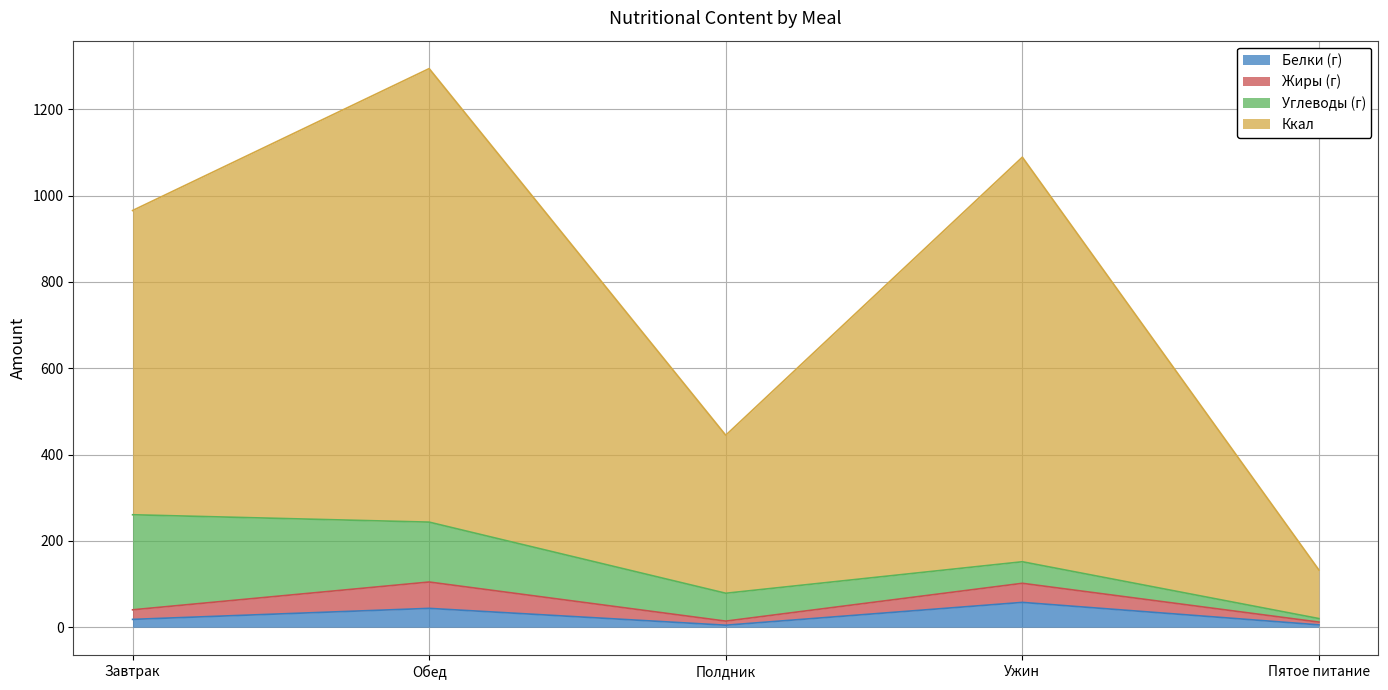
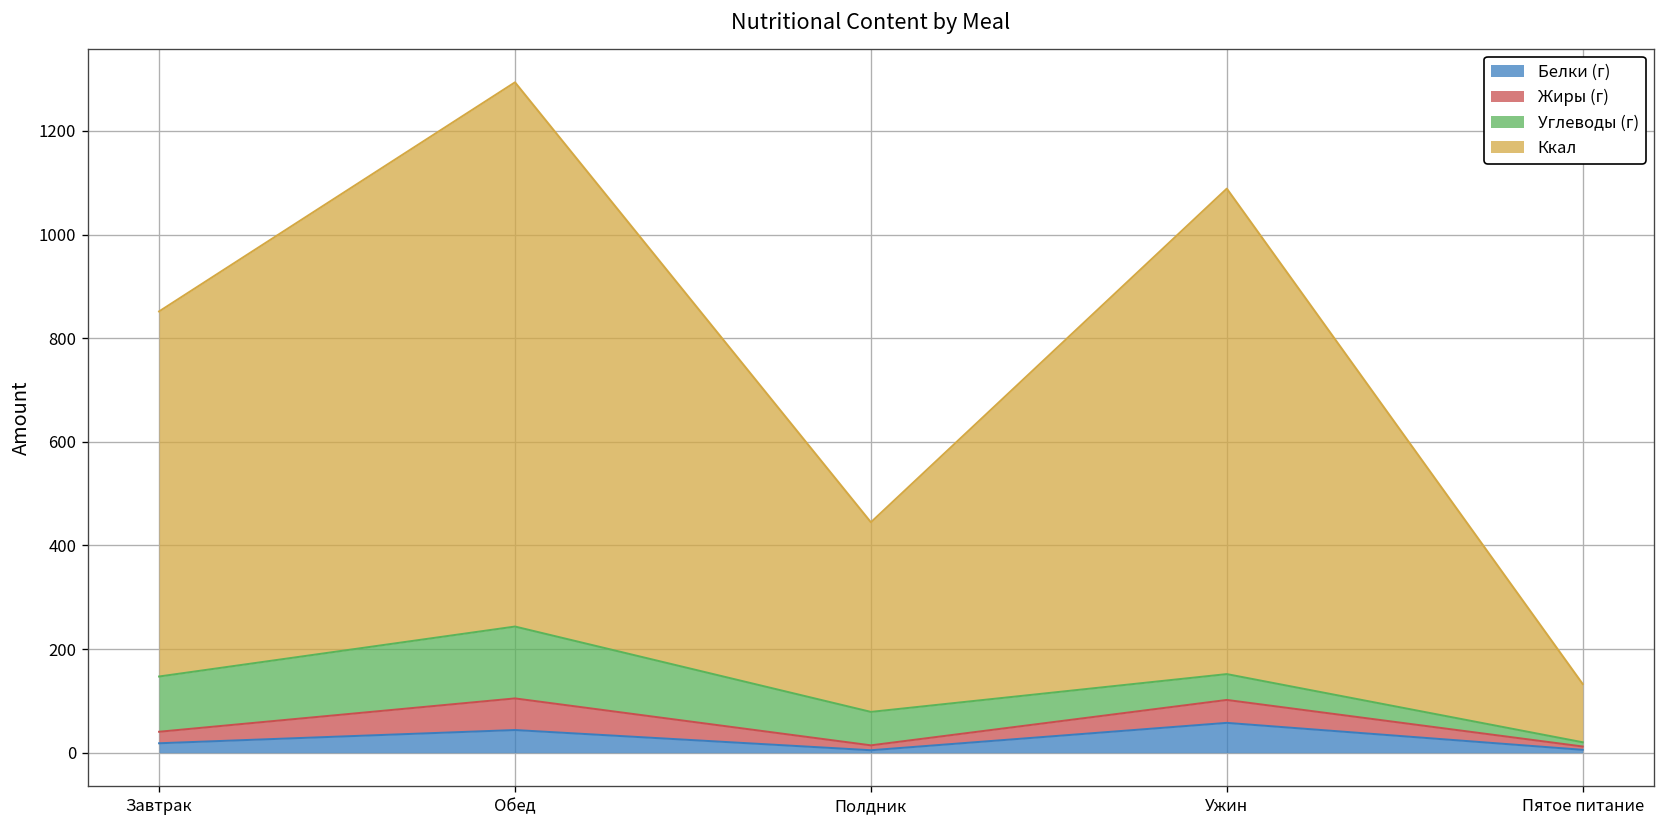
  {
    "Белки (г)": {
      "Завтрак": 20,
      "Обед": 40,
      "Полдник": 0,
      "Ужин": 60,
      "Пятое питание": 10
    },
    "Жиры (г)": {
      "Завтрак": 20,
      "Обед": 60,
      "Полдник": 10,
      "Ужин": 40,
      "Пятое питание": 10
    },
    "Углеводы (г)": {
-     "Завтрак": 220,
+     "Завтрак": 110,
      "Обед": 140,
      "Полдник": 60,
      "Ужин": 50,
      "Пятое питание": 10
    },
    "Ккал": {
      "Завтрак": 700,
      "Обед": 1050,
      "Полдник": 370,
      "Ужин": 940,
      "Пятое питание": 110
    }
  }
